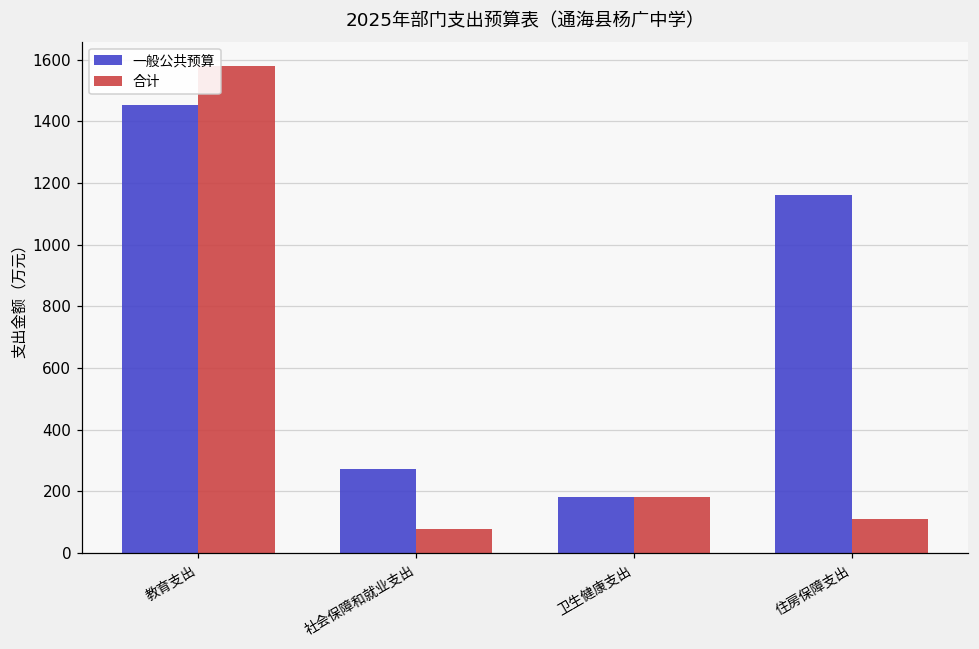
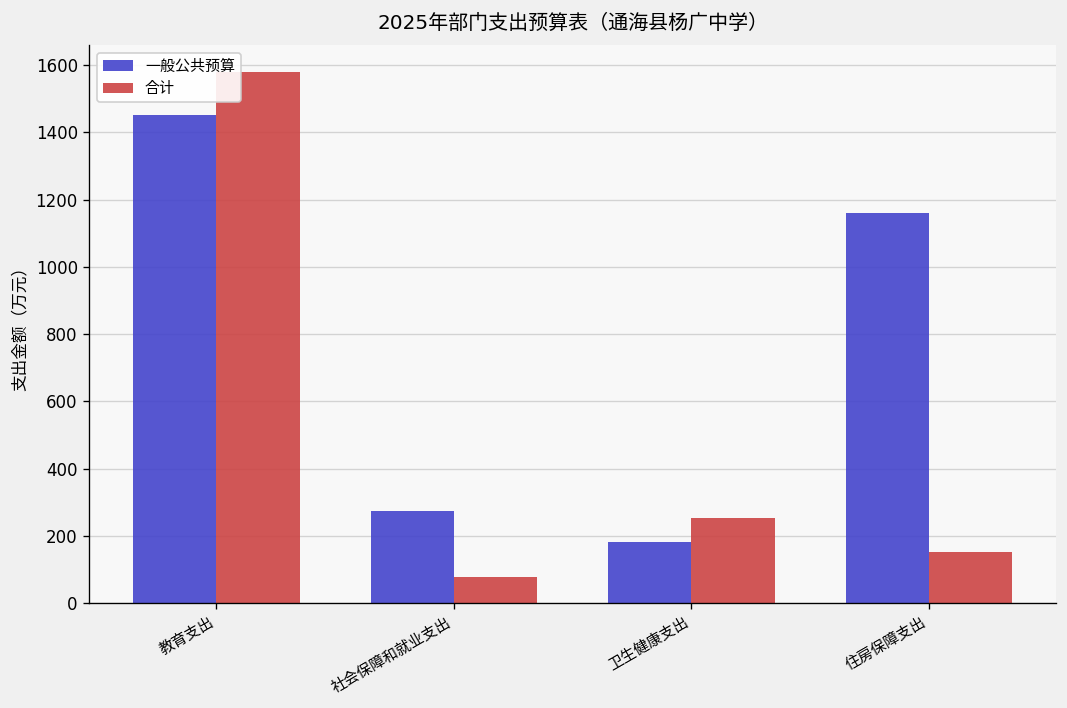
  {
    "一般公共预算": {
      "教育支出": 1450,
      "社会保障和就业支出": 270,
      "卫生健康支出": 180,
      "住房保障支出": 1160
    },
    "合计": {
      "教育支出": 1580,
      "社会保障和就业支出": 80,
-     "卫生健康支出": 180,
-     "住房保障支出": 110
+     "卫生健康支出": 250,
+     "住房保障支出": 150
    }
  }
